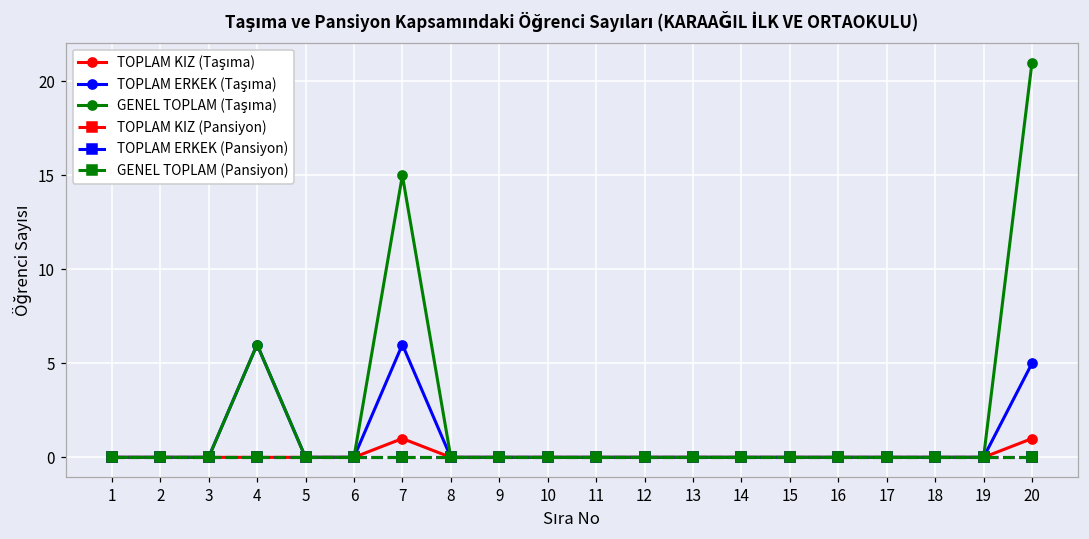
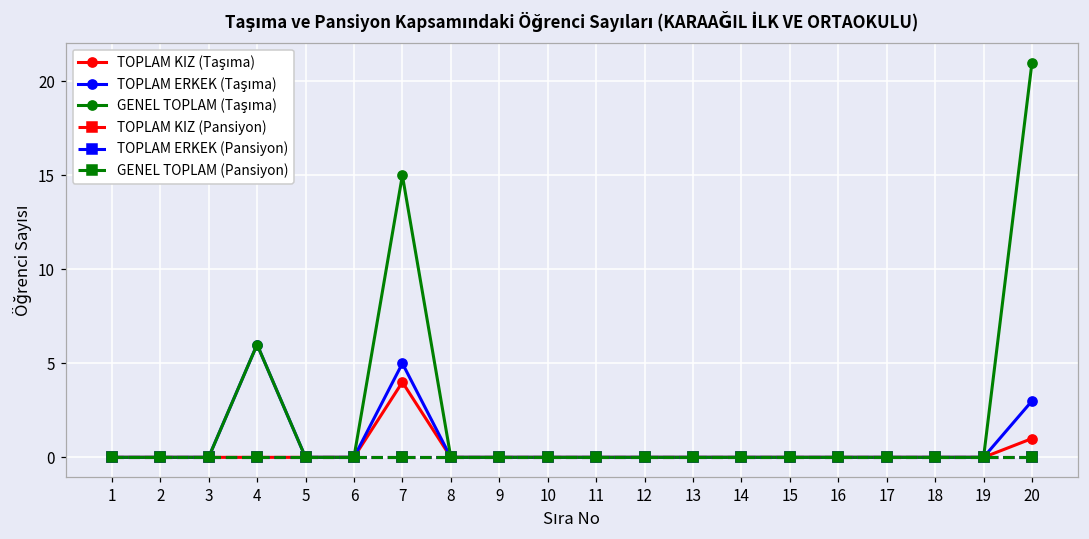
  {
    "TOPLAM KIZ (Taşıma)": {
-     "7": 1,
+     "7": 4,
      "20": 1
    },
    "TOPLAM ERKEK (Taşıma)": {
-     "7": 6,
-     "20": 5
+     "7": 5,
+     "20": 3
    }
  }
